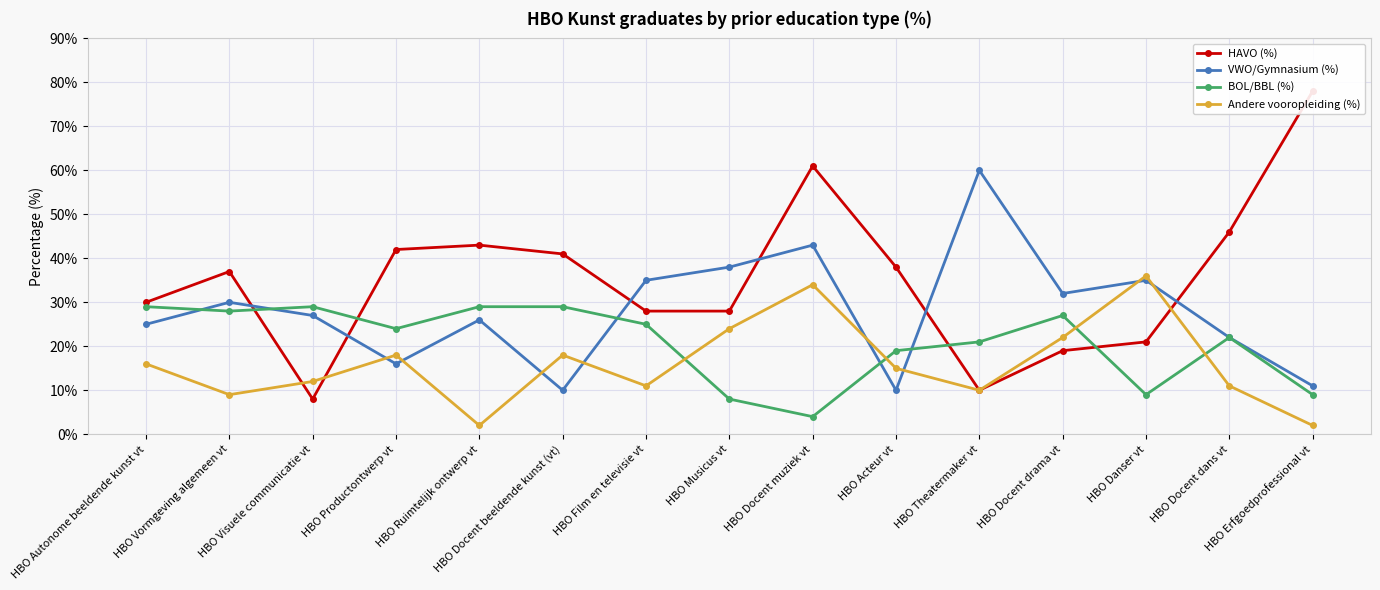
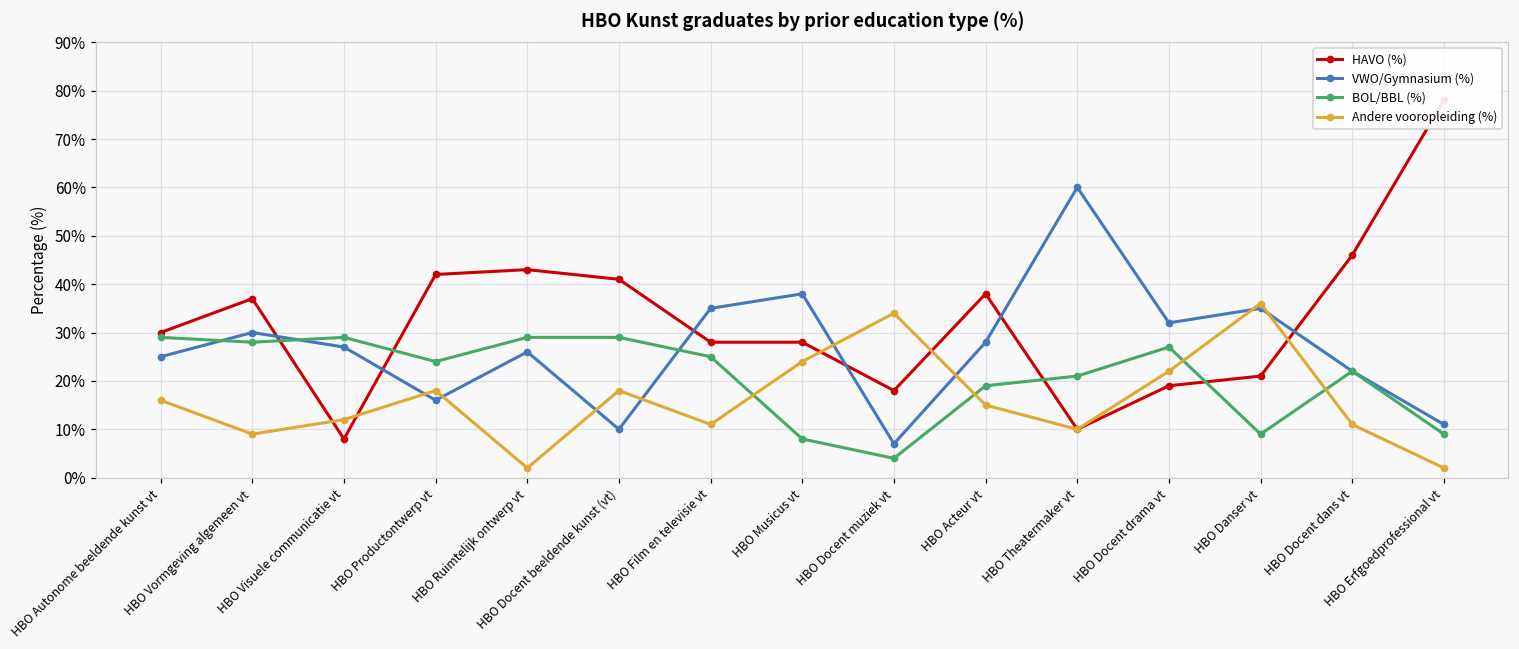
  {
    "HAVO (%)": {
      "HBO Autonome beeldende kunst vt": "30%",
      "HBO Vormgeving algemeen vt": "37%",
      "HBO Visuele communicatie vt": "8%",
      "HBO Productontwerp vt": "42%",
      "HBO Ruimtelijk ontwerp vt": "43%",
      "HBO Docent beeldende kunst (vt)": "41%",
      "HBO Film en televisie vt": "28%",
      "HBO Musicus vt": "28%",
-     "HBO Docent muziek vt": "61%",
+     "HBO Docent muziek vt": "18%",
      "HBO Acteur vt": "38%",
      "HBO Docent drama vt": "19%",
      "HBO Danser vt": "21%",
      "HBO Docent dans vt": "46%"
    },
    "VWO/Gymnasium (%)": {
      "HBO Autonome beeldende kunst vt": "25%",
      "HBO Vormgeving algemeen vt": "30%",
      "HBO Visuele communicatie vt": "27%",
      "HBO Productontwerp vt": "16%",
      "HBO Ruimtelijk ontwerp vt": "26%",
      "HBO Docent beeldende kunst (vt)": "10%",
      "HBO Film en televisie vt": "35%",
      "HBO Musicus vt": "38%",
-     "HBO Docent muziek vt": "43%",
-     "HBO Acteur vt": "10%",
+     "HBO Docent muziek vt": "7%",
+     "HBO Acteur vt": "28%",
      "HBO Theatermaker vt": "60%",
      "HBO Docent drama vt": "32%",
      "HBO Danser vt": "35%",
      "HBO Erfgoedprofessional vt": "11%"
    },
    "BOL/BBL (%)": {
      "HBO Autonome beeldende kunst vt": "29%",
      "HBO Vormgeving algemeen vt": "28%",
      "HBO Visuele communicatie vt": "29%",
      "HBO Productontwerp vt": "24%",
      "HBO Ruimtelijk ontwerp vt": "29%",
      "HBO Docent beeldende kunst (vt)": "29%",
      "HBO Film en televisie vt": "25%",
      "HBO Musicus vt": "8%",
      "HBO Docent muziek vt": "4%",
      "HBO Acteur vt": "19%",
      "HBO Theatermaker vt": "21%",
      "HBO Docent drama vt": "27%",
      "HBO Danser vt": "9%",
      "HBO Erfgoedprofessional vt": "9%"
    },
    "Andere vooropleiding (%)": {
      "HBO Autonome beeldende kunst vt": "16%",
      "HBO Vormgeving algemeen vt": "9%",
      "HBO Visuele communicatie vt": "12%",
      "HBO Productontwerp vt": "18%",
      "HBO Ruimtelijk ontwerp vt": "2%",
      "HBO Docent beeldende kunst (vt)": "18%",
      "HBO Film en televisie vt": "11%",
      "HBO Musicus vt": "24%",
      "HBO Docent muziek vt": "34%",
      "HBO Acteur vt": "15%",
      "HBO Docent drama vt": "22%",
      "HBO Danser vt": "36%",
      "HBO Docent dans vt": "11%",
      "HBO Erfgoedprofessional vt": "2%"
    }
  }
